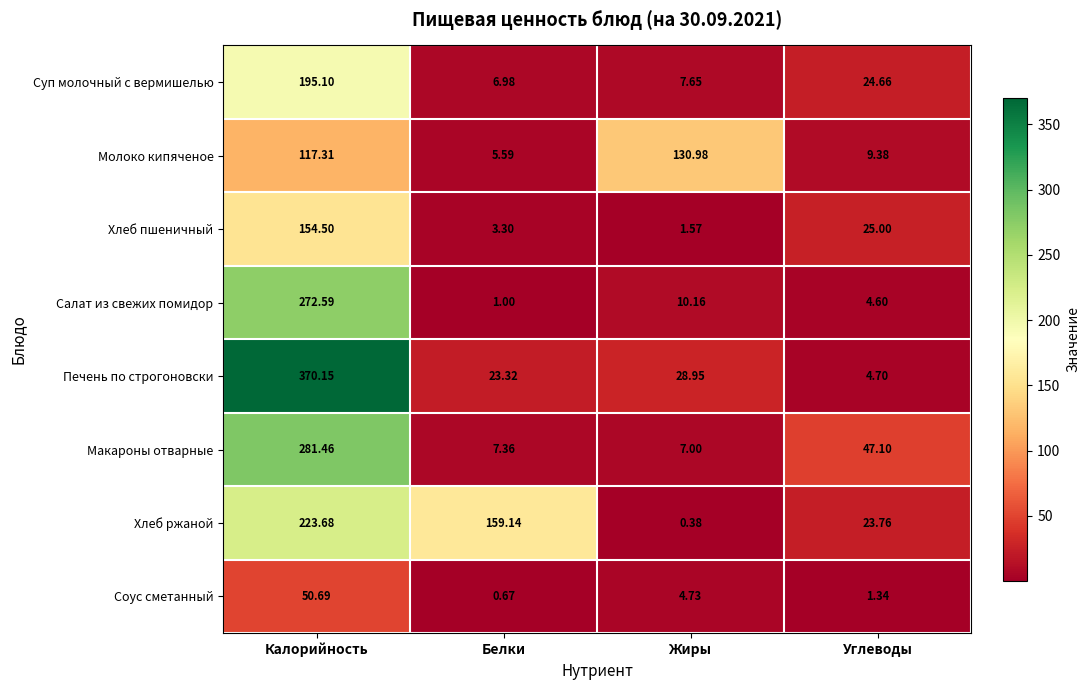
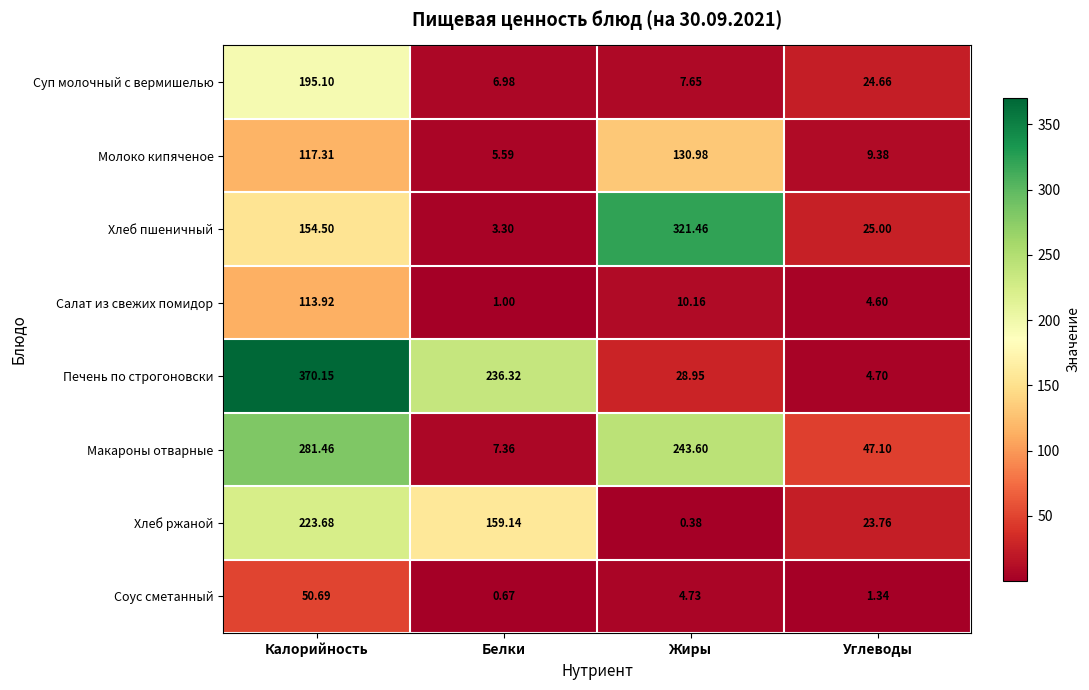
  {
    "Суп молочный с вермишелью": {
      "Калорийность": 195.10,
      "Белки": 6.98,
      "Жиры": 7.65,
      "Углеводы": 24.66
    },
    "Молоко кипяченое": {
      "Калорийность": 117.31,
      "Белки": 5.59,
      "Жиры": 130.98,
      "Углеводы": 9.38
    },
    "Хлеб пшеничный": {
      "Калорийность": 154.50,
      "Белки": 3.30,
-     "Жиры": 1.57,
+     "Жиры": 321.46,
      "Углеводы": 25.00
    },
    "Салат из свежих помидор": {
-     "Калорийность": 272.59,
+     "Калорийность": 113.92,
      "Белки": 1.00,
      "Жиры": 10.16,
      "Углеводы": 4.60
    },
    "Печень по строгоновски": {
      "Калорийность": 370.15,
-     "Белки": 23.32,
+     "Белки": 236.32,
      "Жиры": 28.95,
      "Углеводы": 4.70
    },
    "Макароны отварные": {
      "Калорийность": 281.46,
      "Белки": 7.36,
-     "Жиры": 7.00,
+     "Жиры": 243.60,
      "Углеводы": 47.10
    },
    "Хлеб ржаной": {
      "Калорийность": 223.68,
      "Белки": 159.14,
      "Жиры": 0.38,
      "Углеводы": 23.76
    },
    "Соус сметанный": {
      "Калорийность": 50.69,
      "Белки": 0.67,
      "Жиры": 4.73,
      "Углеводы": 1.34
    }
  }
